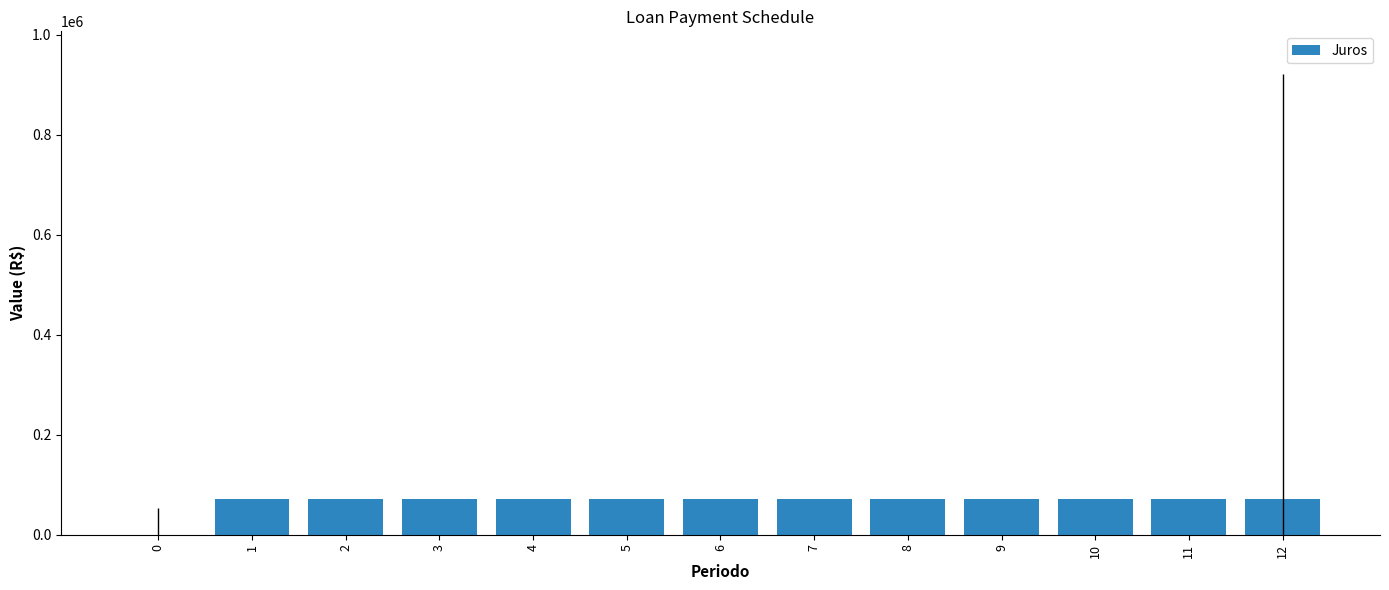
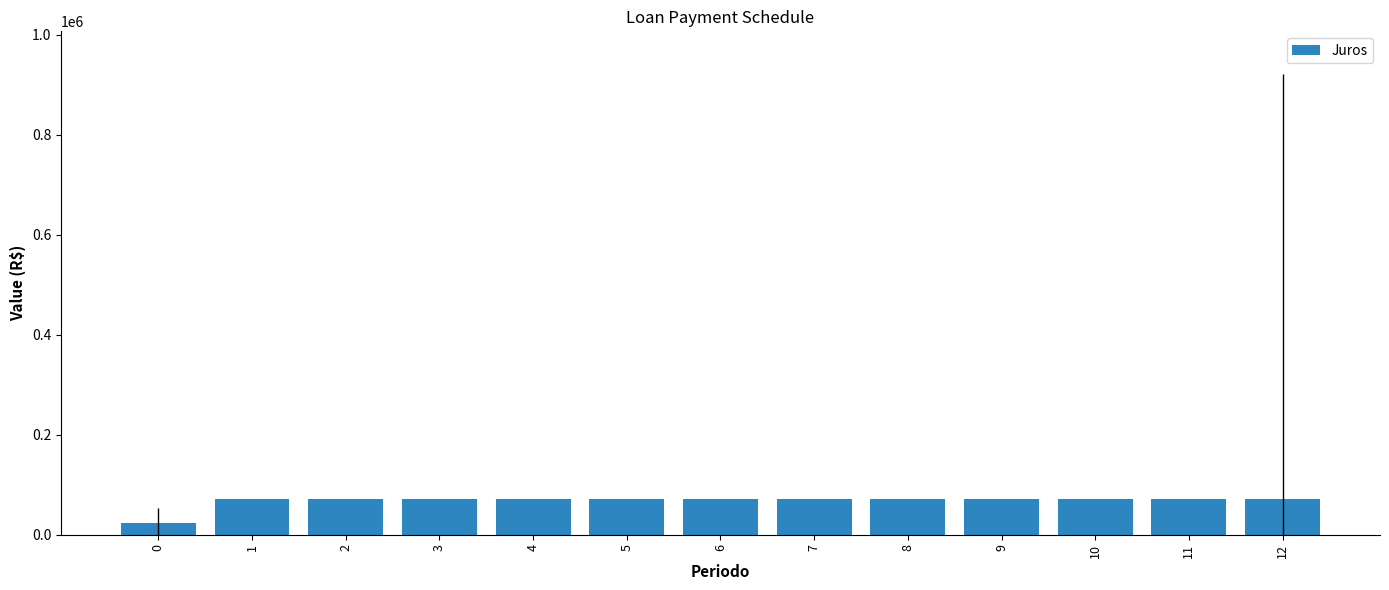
  {
-   "0": 0,
+   "0": 20000,
    "1": 70000,
    "2": 70000,
    "3": 70000,
    "4": 70000,
    "5": 70000,
    "6": 70000,
    "7": 70000,
    "8": 70000,
    "9": 70000,
    "10": 70000,
    "11": 70000,
    "12": 70000
  }
